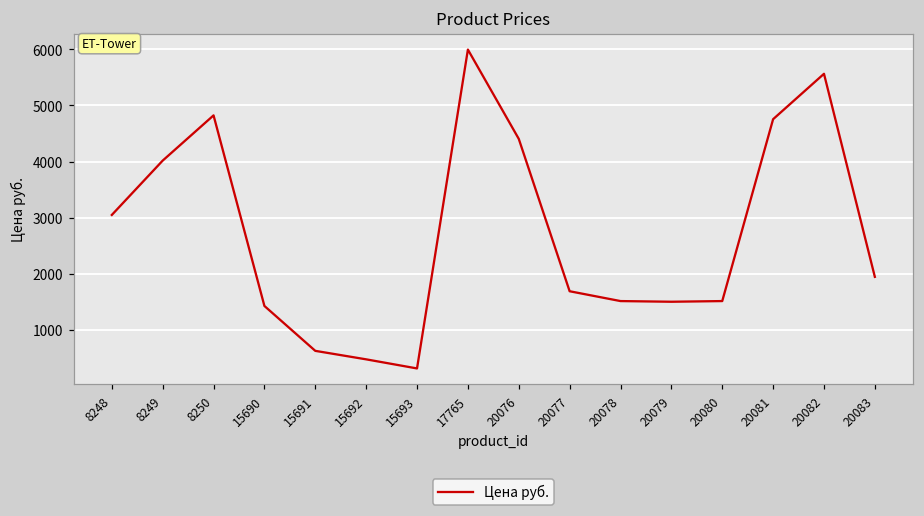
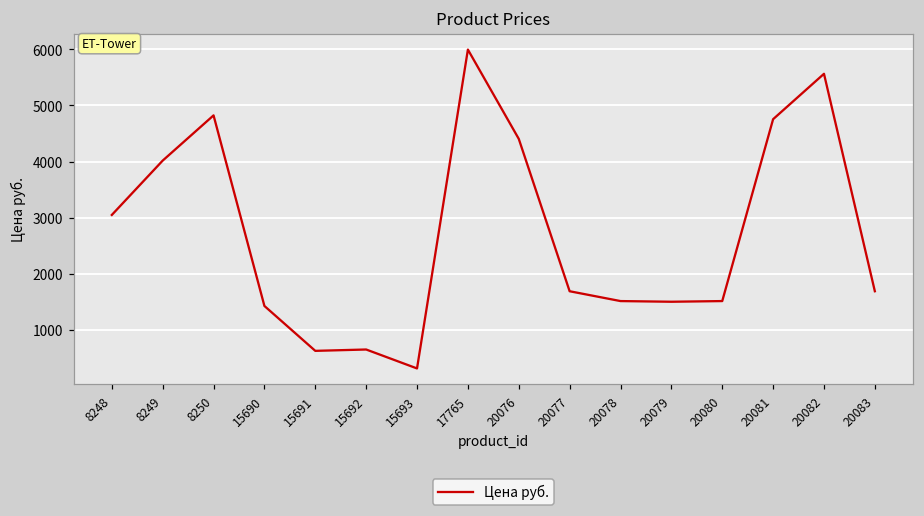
  {
    "8248": 3100,
    "8249": 4000,
    "8250": 4800,
    "15690": 1400,
    "15691": 600,
-   "15692": 500,
+   "15692": 700,
    "15693": 300,
    "17765": 6000,
    "20076": 4400,
    "20077": 1700,
    "20078": 1500,
    "20079": 1500,
    "20080": 1500,
    "20081": 4800,
    "20082": 5600,
-   "20083": 1900
+   "20083": 1700
  }
